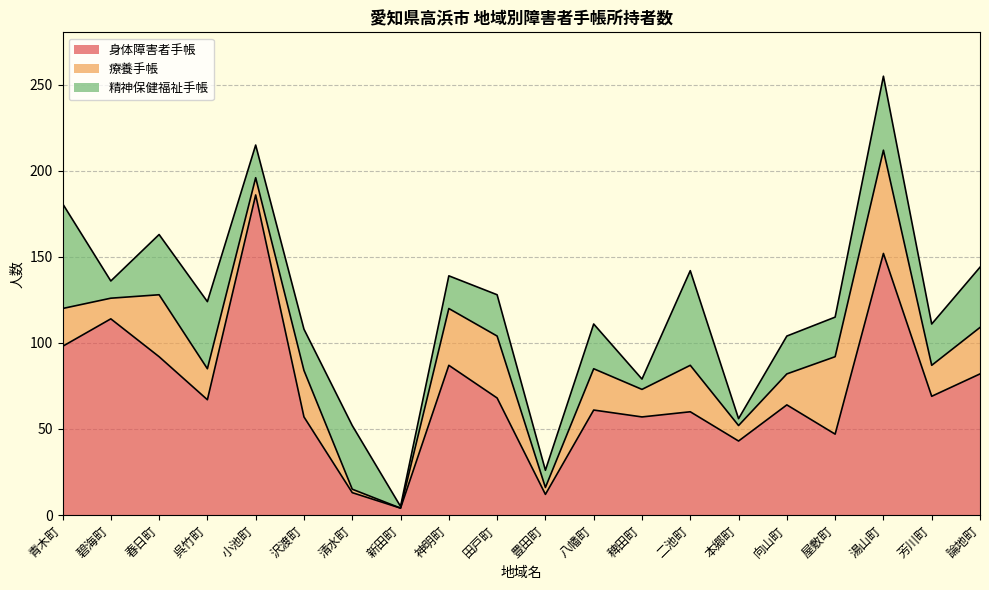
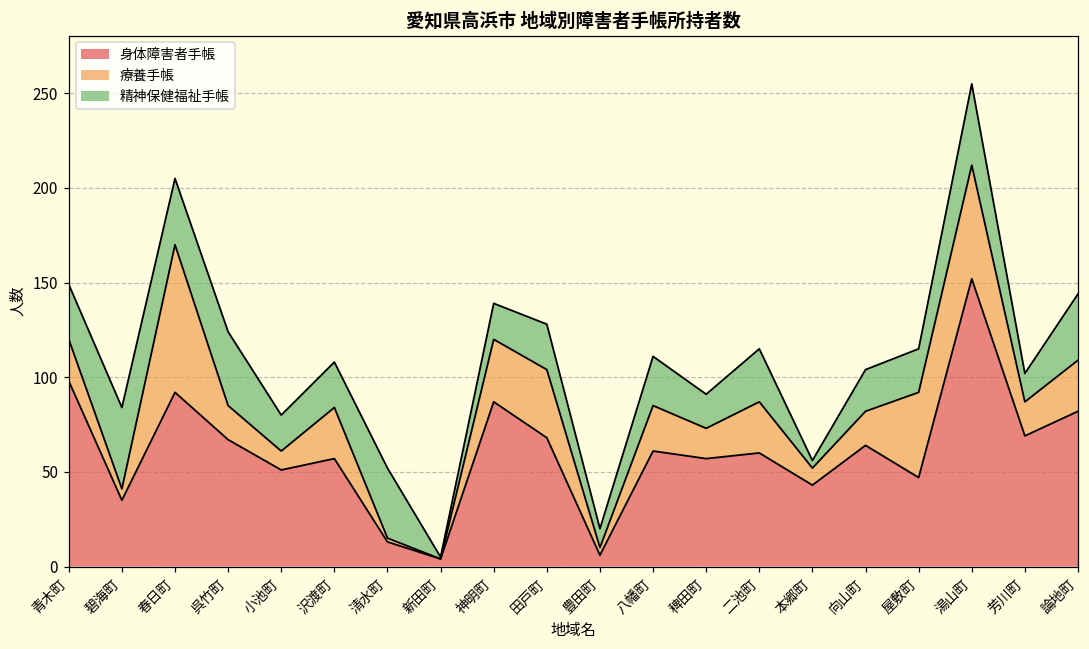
  {
    "身体障害者手帳": {
      "青木町": 98,
-     "碧海町": 114,
+     "碧海町": 35,
      "春日町": 92,
      "呉竹町": 67,
-     "小池町": 186,
+     "小池町": 51,
      "沢渡町": 57,
      "清水町": 13,
      "神明町": 87,
      "田戸町": 68,
-     "豊田町": 12,
+     "豊田町": 6,
      "八幡町": 61,
      "稗田町": 57,
      "二池町": 60,
      "本郷町": 43,
      "向山町": 64,
      "屋敷町": 47,
      "湯山町": 152,
      "芳川町": 69,
      "論地町": 82
    },
    "療養手帳": {
      "青木町": 22,
-     "碧海町": 12,
-     "春日町": 36,
+     "碧海町": 6,
+     "春日町": 78,
      "呉竹町": 18,
      "小池町": 10,
      "沢渡町": 27,
      "清水町": 2,
      "神明町": 33,
      "田戸町": 36,
      "豊田町": 4,
      "八幡町": 24,
      "稗田町": 16,
      "二池町": 27,
      "本郷町": 9,
      "向山町": 18,
      "屋敷町": 45,
      "湯山町": 60,
      "芳川町": 18,
      "論地町": 27
    },
    "精神保健福祉手帳": {
-     "青木町": 61,
-     "碧海町": 10,
+     "青木町": 29,
+     "碧海町": 43,
      "春日町": 35,
      "呉竹町": 39,
      "小池町": 19,
      "沢渡町": 24,
      "清水町": 37,
      "神明町": 19,
      "田戸町": 24,
      "豊田町": 10,
      "八幡町": 26,
-     "稗田町": 6,
-     "二池町": 55,
+     "稗田町": 18,
+     "二池町": 28,
      "本郷町": 4,
      "向山町": 22,
      "屋敷町": 23,
      "湯山町": 43,
-     "芳川町": 24,
+     "芳川町": 15,
      "論地町": 35
    }
  }
